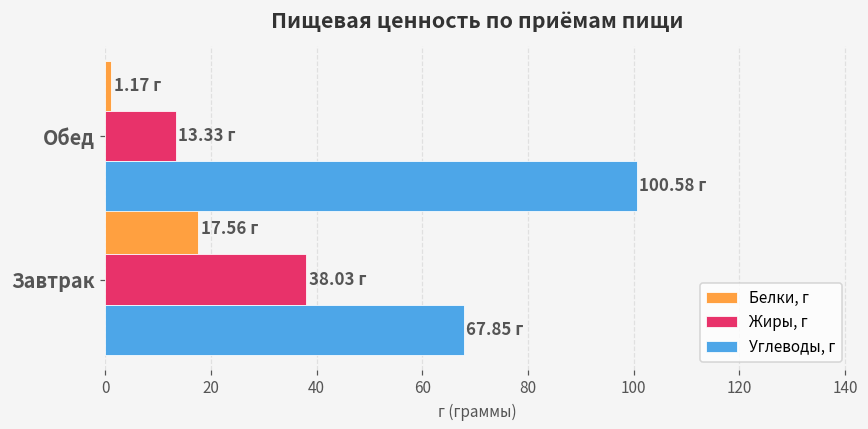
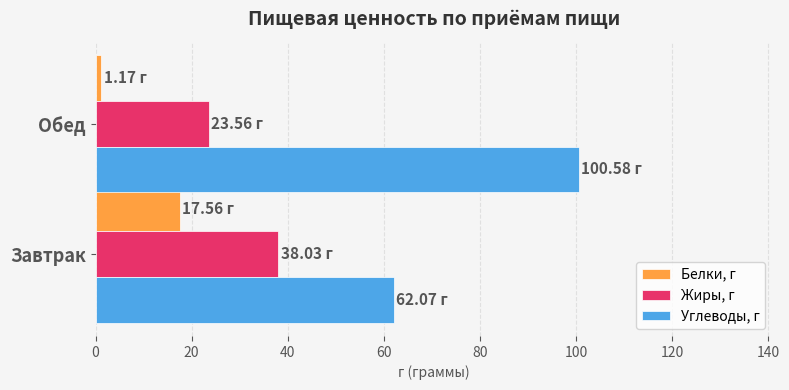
  {
    "Белки, г": {
      "Обед": 1.17,
      "Завтрак": 17.56
    },
    "Жиры, г": {
-     "Обед": 13.33,
+     "Обед": 23.56,
      "Завтрак": 38.03
    },
    "Углеводы, г": {
      "Обед": 100.58,
-     "Завтрак": 67.85
+     "Завтрак": 62.07
    }
  }
